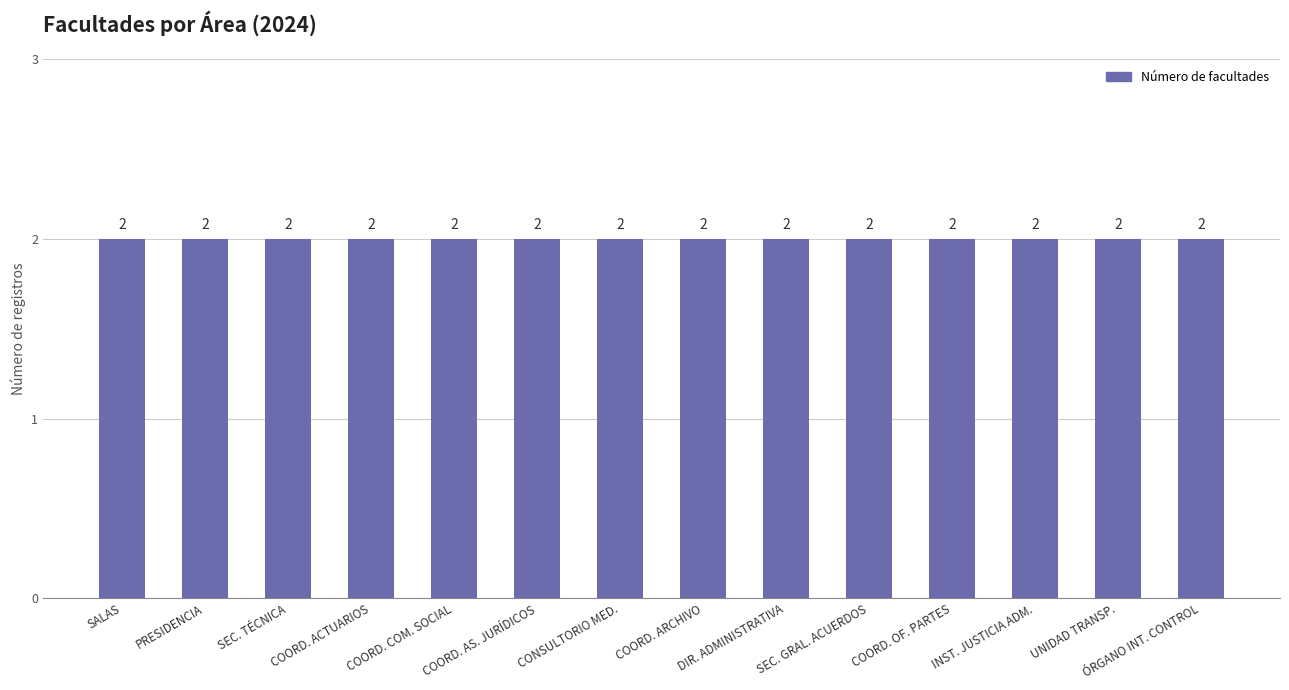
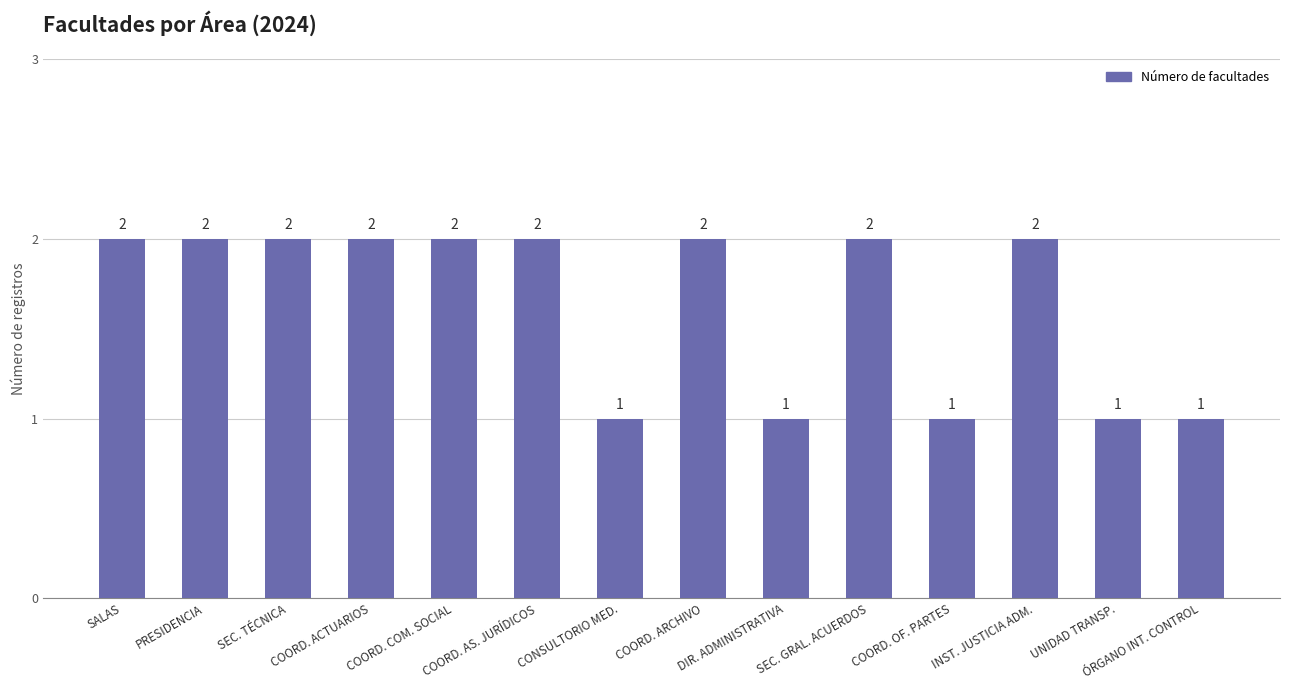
  {
    "SALAS": 2,
    "PRESIDENCIA": 2,
    "SEC. TÉCNICA": 2,
    "COORD. ACTUARIOS": 2,
    "COORD. COM. SOCIAL": 2,
    "COORD. AS. JURÍDICOS": 2,
-   "CONSULTORIO MED.": 2,
+   "CONSULTORIO MED.": 1,
    "COORD. ARCHIVO": 2,
-   "DIR. ADMINISTRATIVA": 2,
+   "DIR. ADMINISTRATIVA": 1,
    "SEC. GRAL. ACUERDOS": 2,
-   "COORD. OF. PARTES": 2,
+   "COORD. OF. PARTES": 1,
    "INST. JUSTICIA ADM.": 2,
-   "UNIDAD TRANSP.": 2,
-   "ÓRGANO INT. CONTROL": 2
+   "UNIDAD TRANSP.": 1,
+   "ÓRGANO INT. CONTROL": 1
  }
